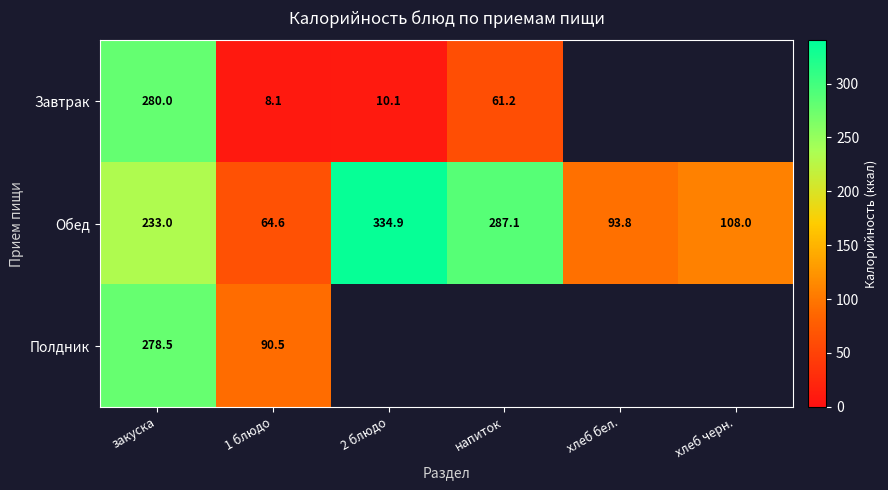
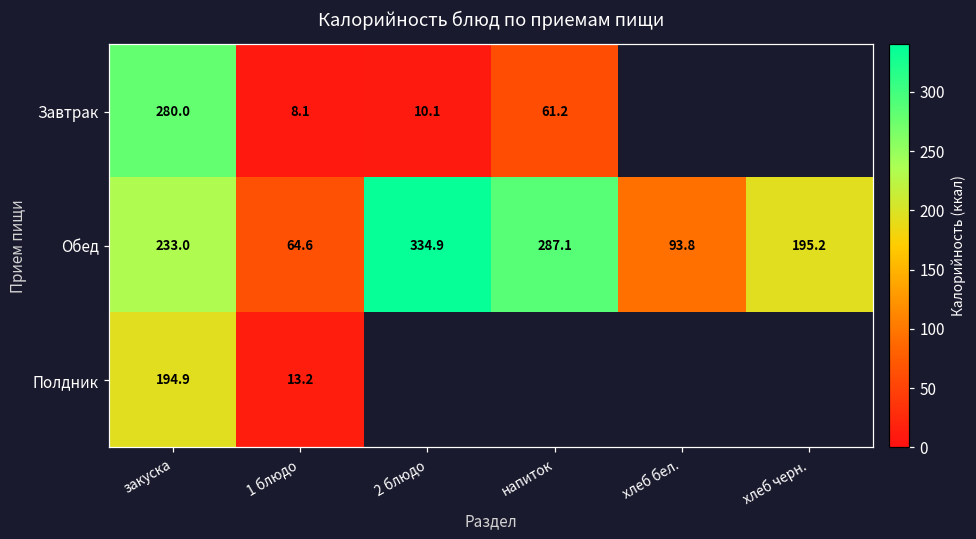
  {
    "Завтрак": {
      "закуска": 280.0,
      "1 блюдо": 8.1,
      "2 блюдо": 10.1,
      "напиток": 61.2
    },
    "Обед": {
      "закуска": 233.0,
      "1 блюдо": 64.6,
      "2 блюдо": 334.9,
      "напиток": 287.1,
      "хлеб бел.": 93.8,
-     "хлеб черн.": 108.0
+     "хлеб черн.": 195.2
    },
    "Полдник": {
-     "закуска": 278.5,
-     "1 блюдо": 90.5
+     "закуска": 194.9,
+     "1 блюдо": 13.2
    }
  }
